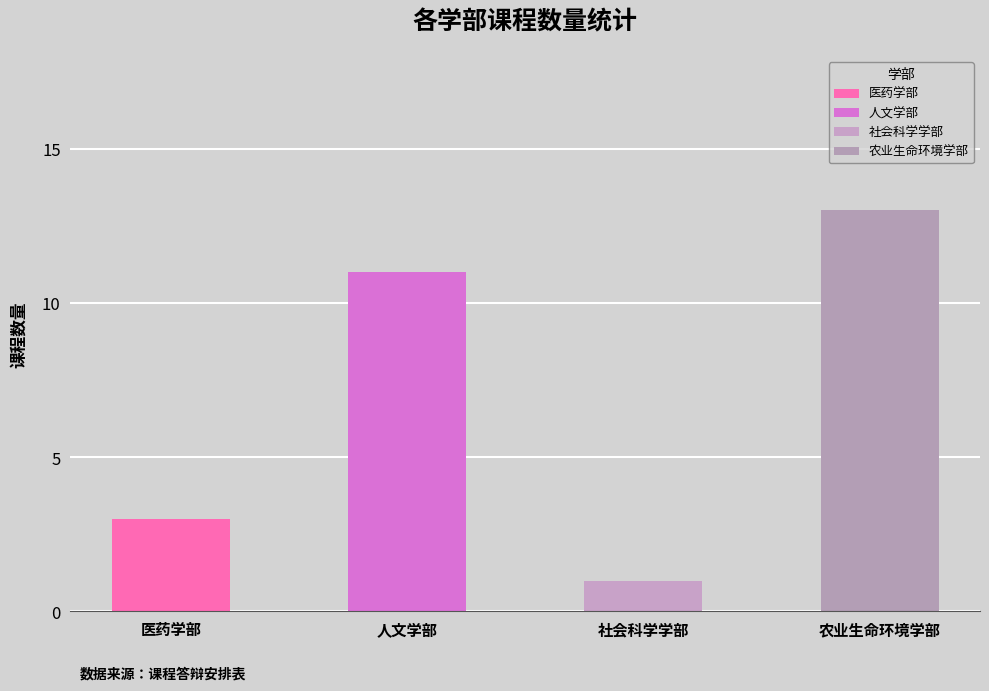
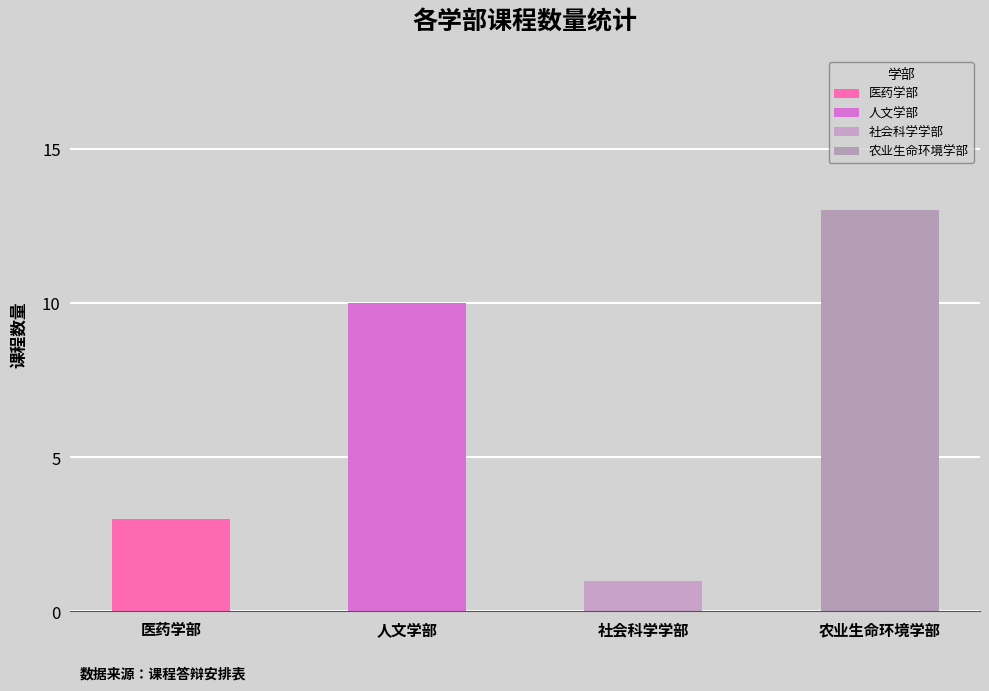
  {
    "医药学部": 3,
-   "人文学部": 11,
+   "人文学部": 10,
    "社会科学学部": 1,
    "农业生命环境学部": 13
  }
